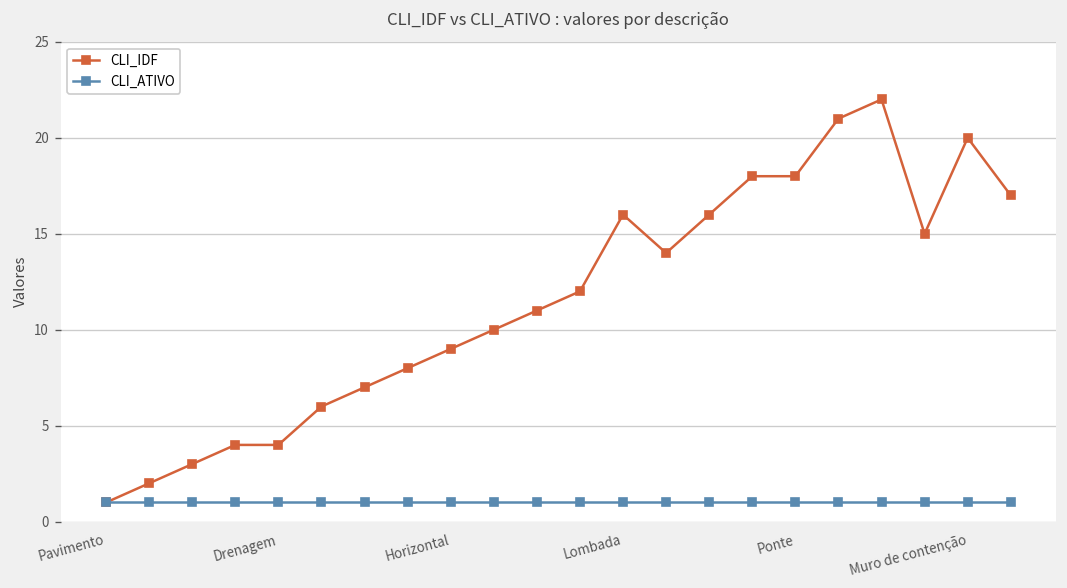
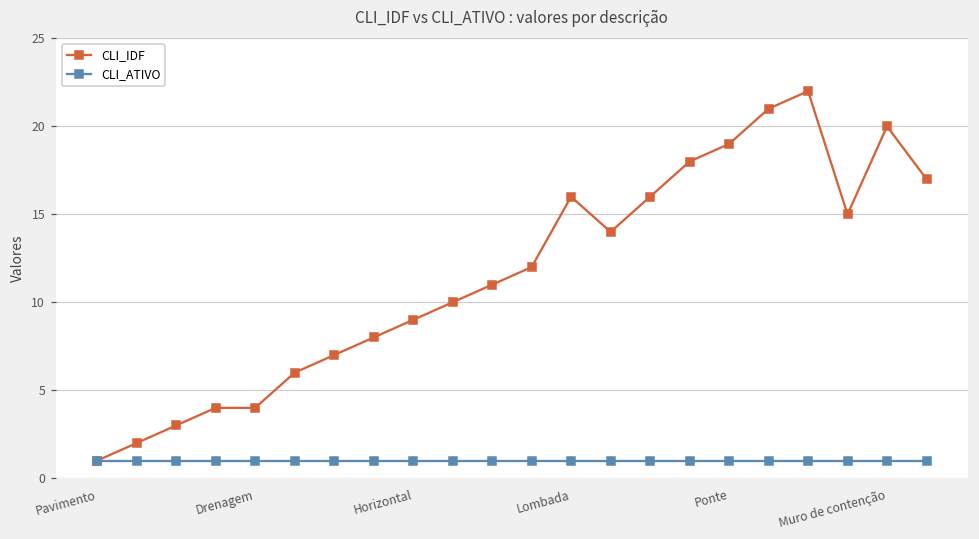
  {
    "CLI_IDF": {
      "Drenagem": 4,
      "Horizontal": 9,
      "Lombada": 16,
-     "Ponte": 18,
+     "Ponte": 19,
      "Muro de contenção": 20
    },
    "CLI_ATIVO": {
      "Drenagem": 1,
      "Horizontal": 1,
      "Lombada": 1,
      "Ponte": 1,
      "Muro de contenção": 1
    }
  }
